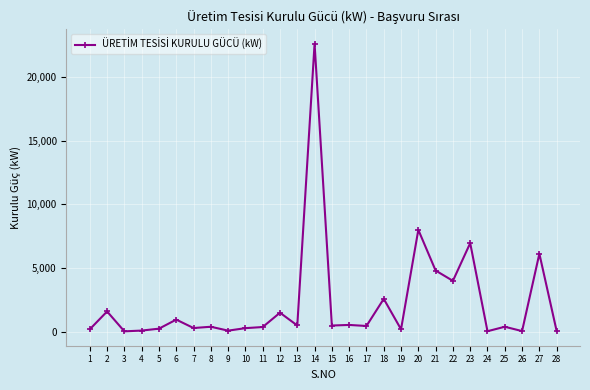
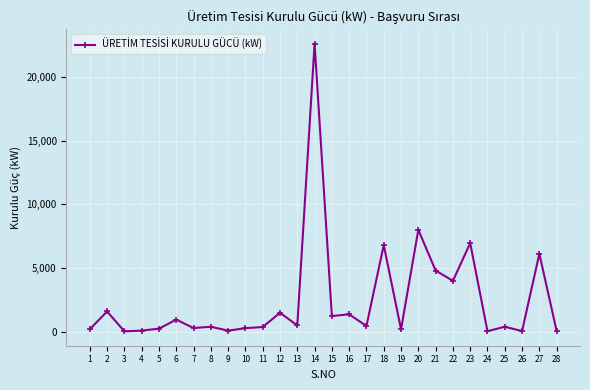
  {
    "1": "200",
    "2": "1,600",
    "3": "0",
    "4": "100",
    "5": "300",
    "6": "1,000",
    "7": "300",
    "8": "400",
    "9": "100",
    "10": "300",
    "11": "400",
    "12": "1,500",
    "13": "500",
    "14": "22,600",
-   "15": "500",
-   "16": "500",
+   "15": "1,200",
+   "16": "1,400",
    "17": "500",
-   "18": "2,600",
+   "18": "6,800",
    "19": "200",
    "20": "8,000",
    "21": "4,800",
    "22": "4,000",
    "23": "7,000",
    "24": "0",
    "25": "400",
    "26": "100",
    "27": "6,100",
    "28": "100"
  }
